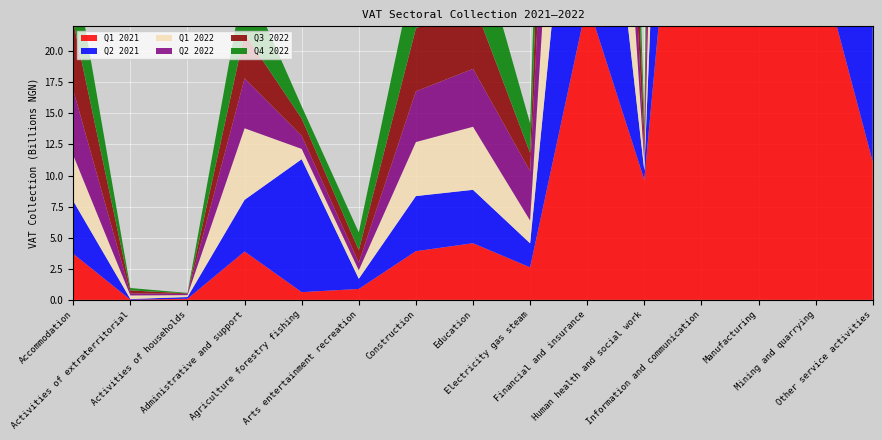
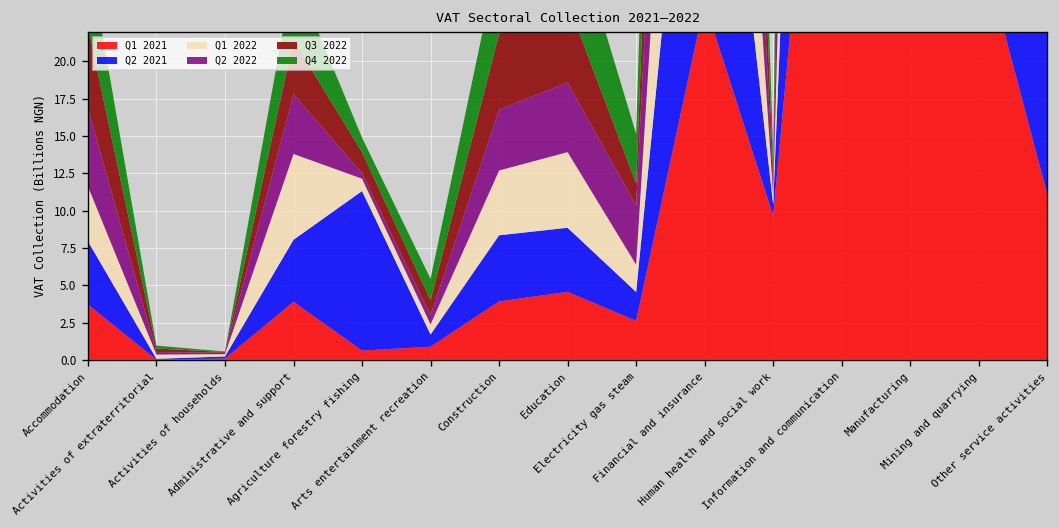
  {
    "Q1 2021": {
      "Accommodation": 3.7,
      "Administrative and support": 3.9,
      "Agriculture forestry fishing": 0.6,
      "Arts entertainment recreation": 0.9,
      "Construction": 3.9,
      "Education": 4.6,
      "Electricity gas steam": 2.6,
      "Human health and social work": 9.7,
      "Other service activities": 11.1
    },
    "Q2 2021": {
      "Accommodation": 4.2,
      "Administrative and support": 4.2,
      "Agriculture forestry fishing": 10.7,
      "Arts entertainment recreation": 0.8,
      "Construction": 4.4,
      "Education": 4.3,
      "Electricity gas steam": 1.9,
      "Human health and social work": 0.8
    },
    "Q1 2022": {
      "Accommodation": 3.7,
      "Administrative and support": 5.8,
      "Agriculture forestry fishing": 0.8,
      "Arts entertainment recreation": 0.7,
      "Construction": 4.3,
      "Education": 5.1,
      "Electricity gas steam": 1.8,
      "Human health and social work": 0.7
    },
    "Q2 2022": {
      "Accommodation": 5.2,
      "Administrative and support": 4.0,
-     "Agriculture forestry fishing": 1.0,
+     "Agriculture forestry fishing": 0.4,
      "Arts entertainment recreation": 0.6,
      "Construction": 4.1,
      "Education": 4.7,
      "Electricity gas steam": 4.0,
      "Human health and social work": 0.7
    },
    "Q3 2022": {
      "Agriculture forestry fishing": 1.4,
      "Arts entertainment recreation": 1.0,
      "Construction": 5.1,
      "Electricity gas steam": 1.5,
-     "Human health and social work": 1.5
+     "Human health and social work": 0.8
    },
    "Q4 2022": {
      "Agriculture forestry fishing": 1.0,
      "Arts entertainment recreation": 1.4,
-     "Electricity gas steam": 2.4,
+     "Electricity gas steam": 3.3,
      "Human health and social work": 1.1
    }
  }
